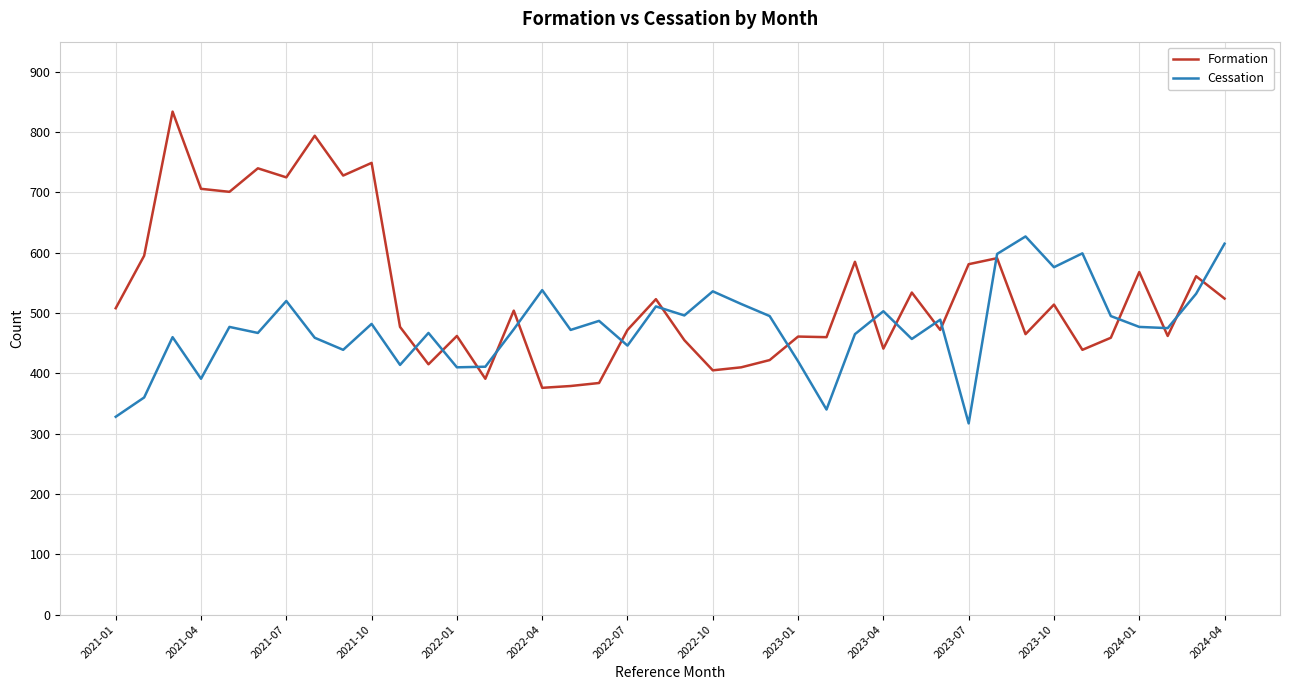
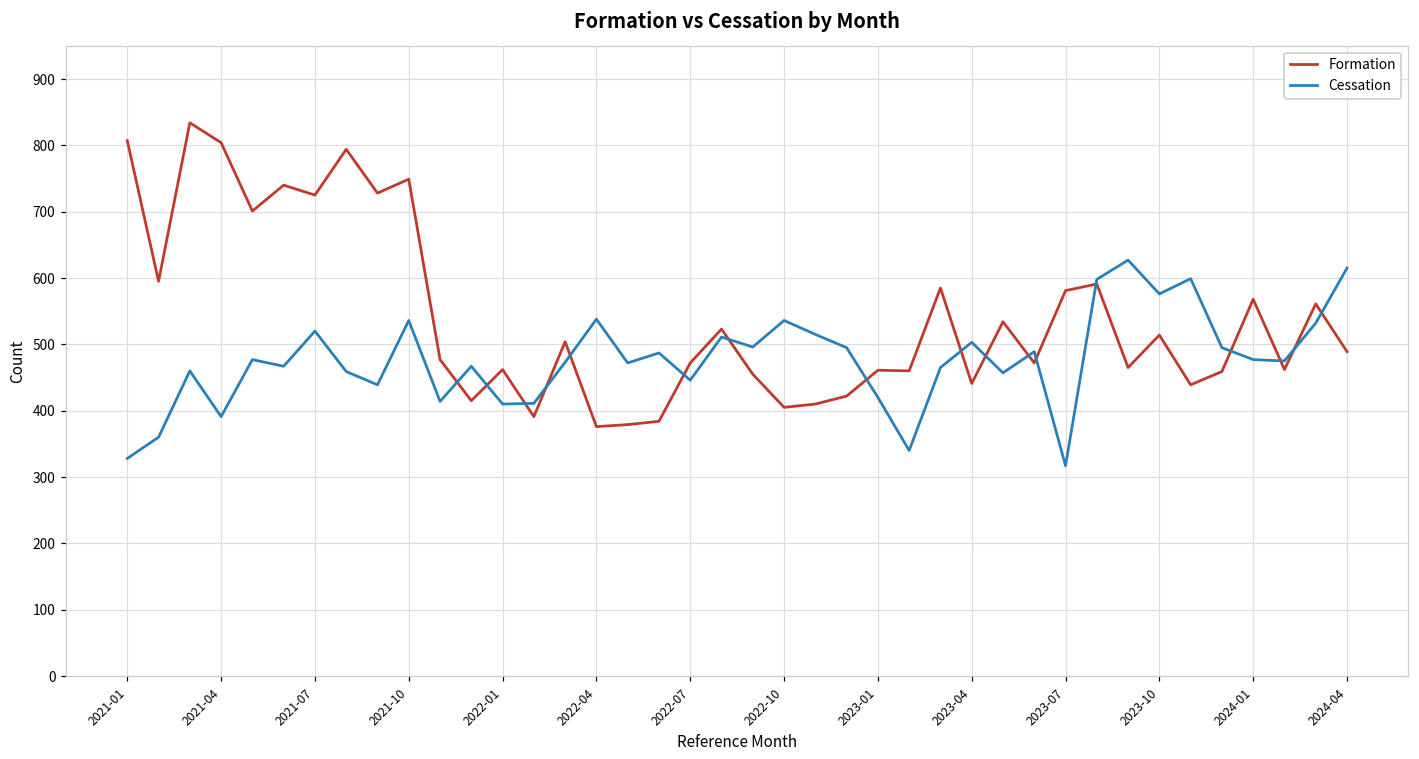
  {
    "Formation": {
-     "2021-01": 510,
-     "2021-04": 710,
+     "2021-01": 810,
+     "2021-04": 800,
      "2021-07": 730,
      "2021-10": 750,
      "2022-01": 460,
      "2022-04": 380,
      "2022-07": 470,
      "2022-10": 410,
      "2023-01": 460,
      "2023-04": 440,
      "2023-07": 580,
      "2023-10": 510,
      "2024-01": 570,
-     "2024-04": 520
+     "2024-04": 490
    },
    "Cessation": {
      "2021-01": 330,
      "2021-04": 390,
      "2021-07": 520,
-     "2021-10": 480,
+     "2021-10": 540,
      "2022-01": 410,
      "2022-04": 540,
      "2022-07": 450,
      "2022-10": 540,
      "2023-01": 420,
      "2023-04": 500,
      "2023-07": 320,
      "2023-10": 580,
      "2024-01": 480,
      "2024-04": 620
    }
  }
